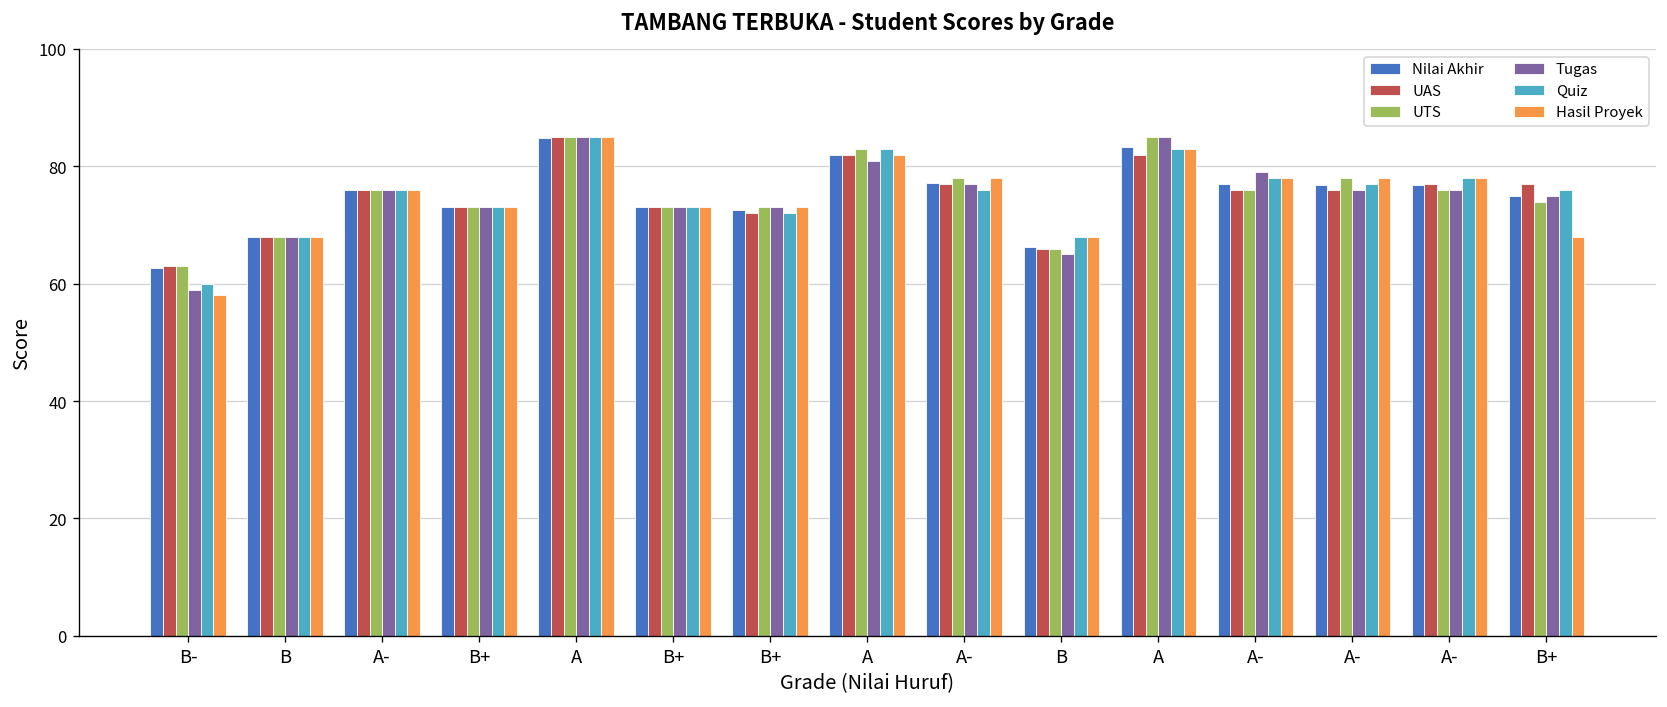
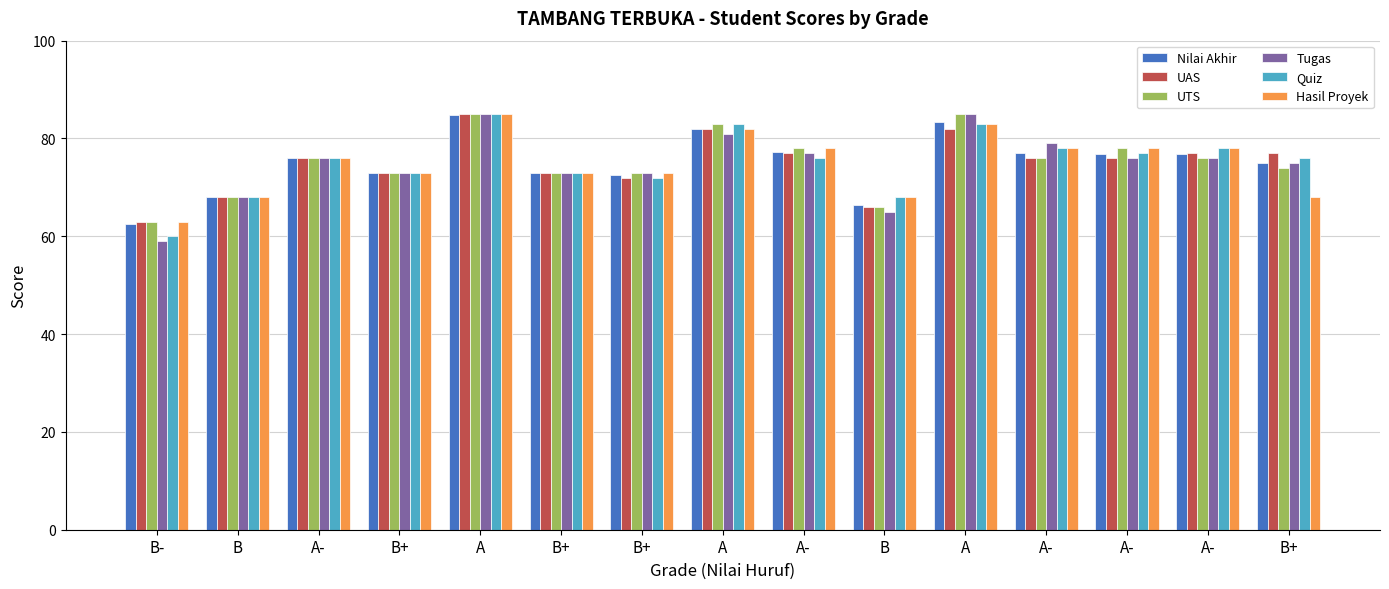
  {
    "UAS": {
      "B-": 63
    },
    "UTS": {
      "B-": 63
    },
    "Tugas": {
      "B-": 59
    },
    "Hasil Proyek": {
-     "B-": 58
+     "B-": 63
    }
  }
